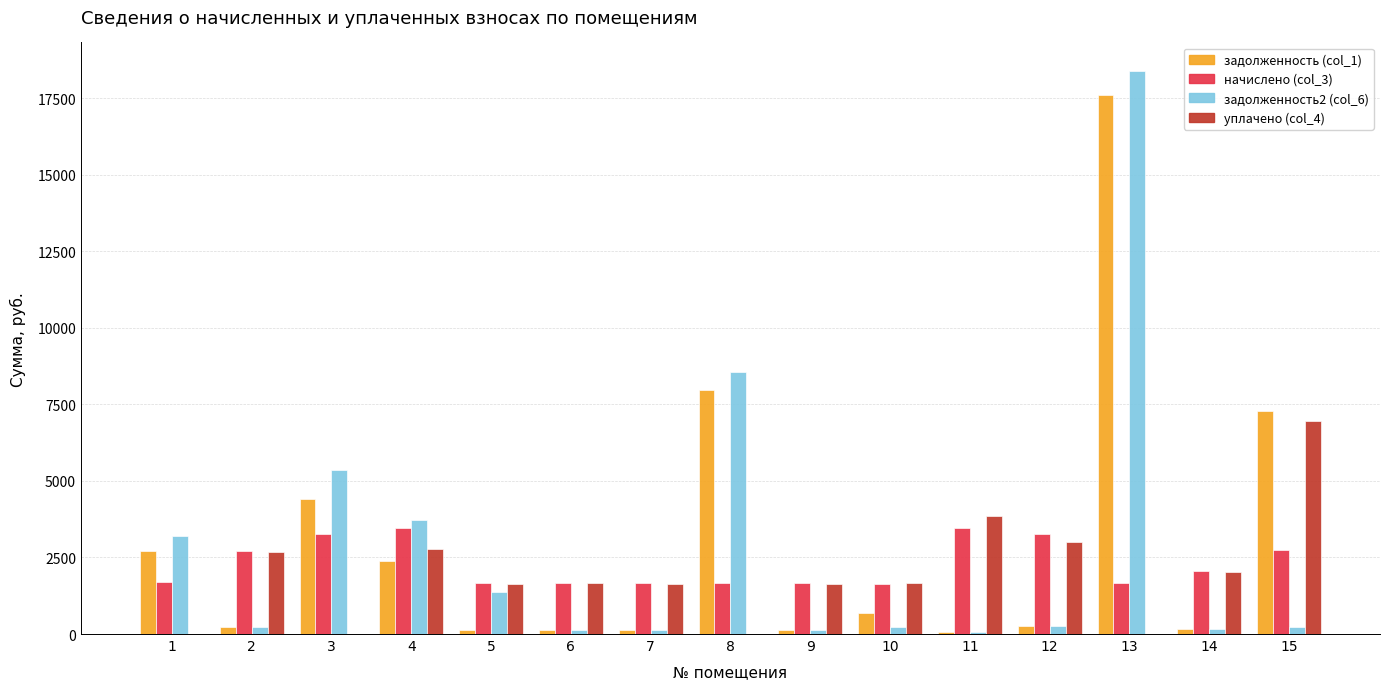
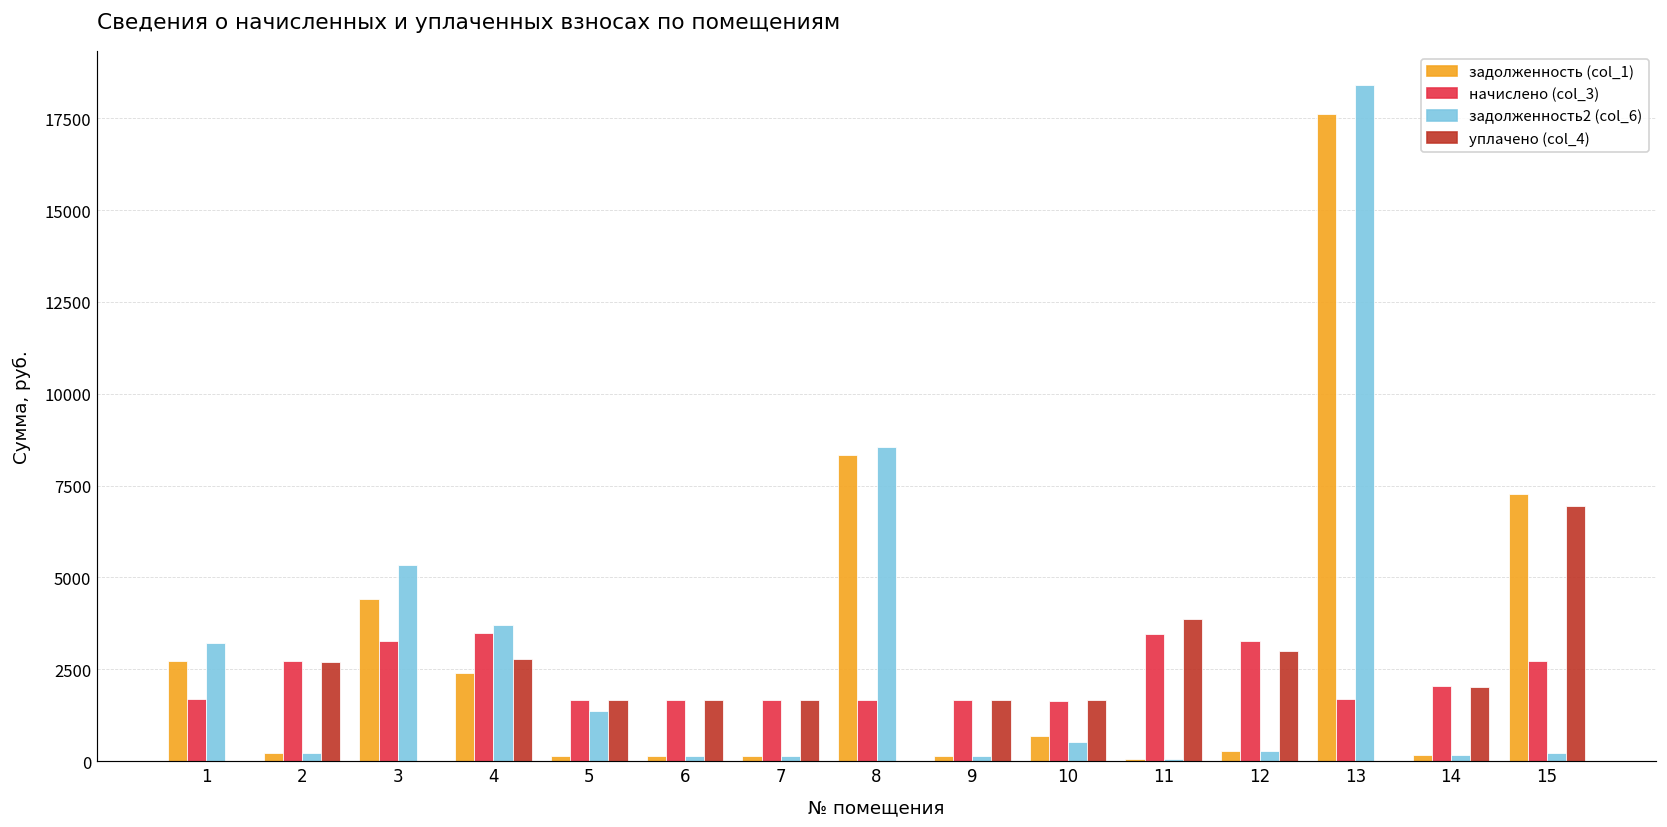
  {
    "задолженность (col_1)": {
      "1": 2700,
      "2": 200,
      "3": 4400,
      "4": 2400,
      "5": 100,
      "6": 100,
      "7": 100,
-     "8": 8000,
+     "8": 8300,
      "9": 100,
      "10": 700,
      "12": 300,
      "13": 17600,
      "14": 200,
      "15": 7300
    },
    "задолженность2 (col_6)": {
      "1": 3200,
      "2": 200,
      "3": 5300,
      "4": 3700,
      "5": 1400,
      "6": 100,
      "7": 100,
      "8": 8600,
      "9": 100,
-     "10": 200,
+     "10": 500,
      "12": 300,
      "13": 18400,
      "14": 200,
      "15": 200
    }
  }
